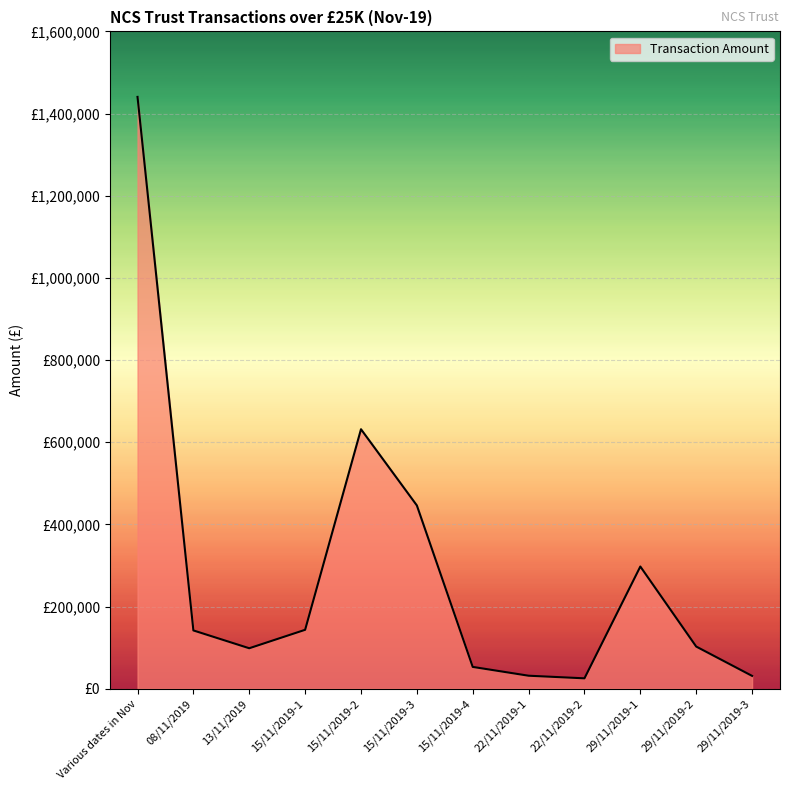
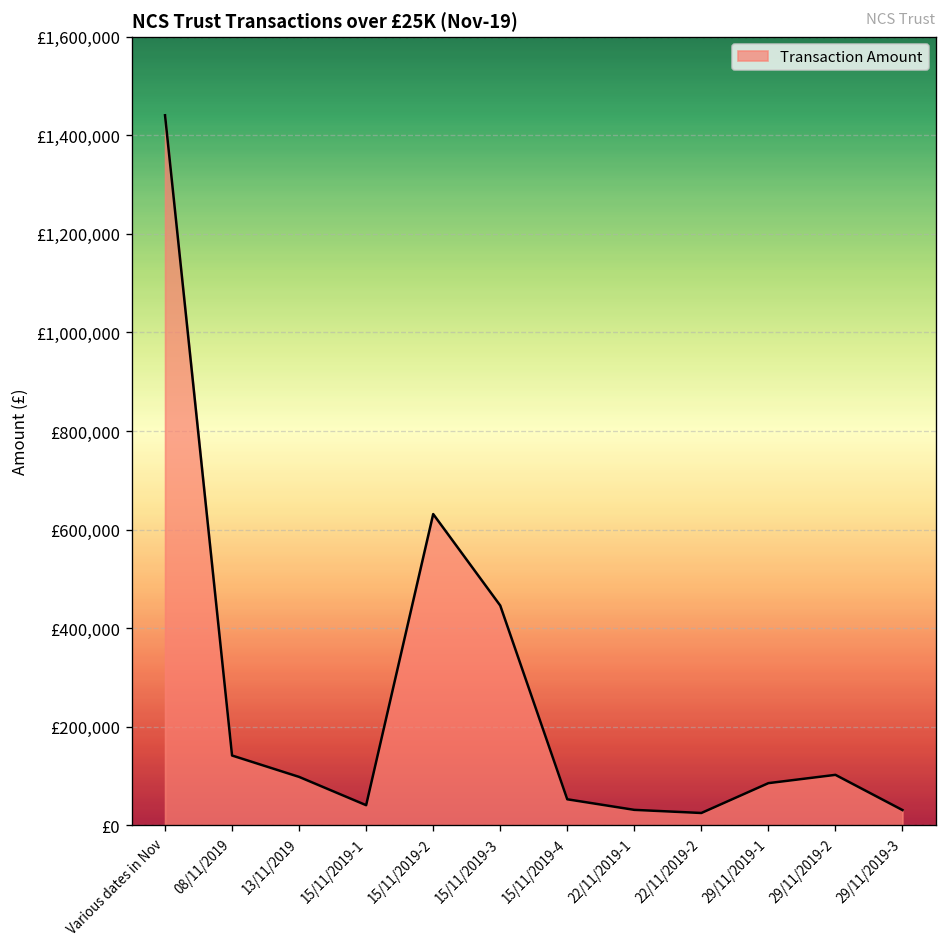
  {
    "Various dates in Nov": "£1,440,000",
    "08/11/2019": "£140,000",
    "13/11/2019": "£100,000",
-   "15/11/2019-1": "£140,000",
+   "15/11/2019-1": "£40,000",
    "15/11/2019-2": "£630,000",
    "15/11/2019-3": "£450,000",
    "15/11/2019-4": "£50,000",
    "22/11/2019-1": "£30,000",
    "22/11/2019-2": "£30,000",
-   "29/11/2019-1": "£300,000",
+   "29/11/2019-1": "£90,000",
    "29/11/2019-2": "£100,000",
    "29/11/2019-3": "£30,000"
  }
